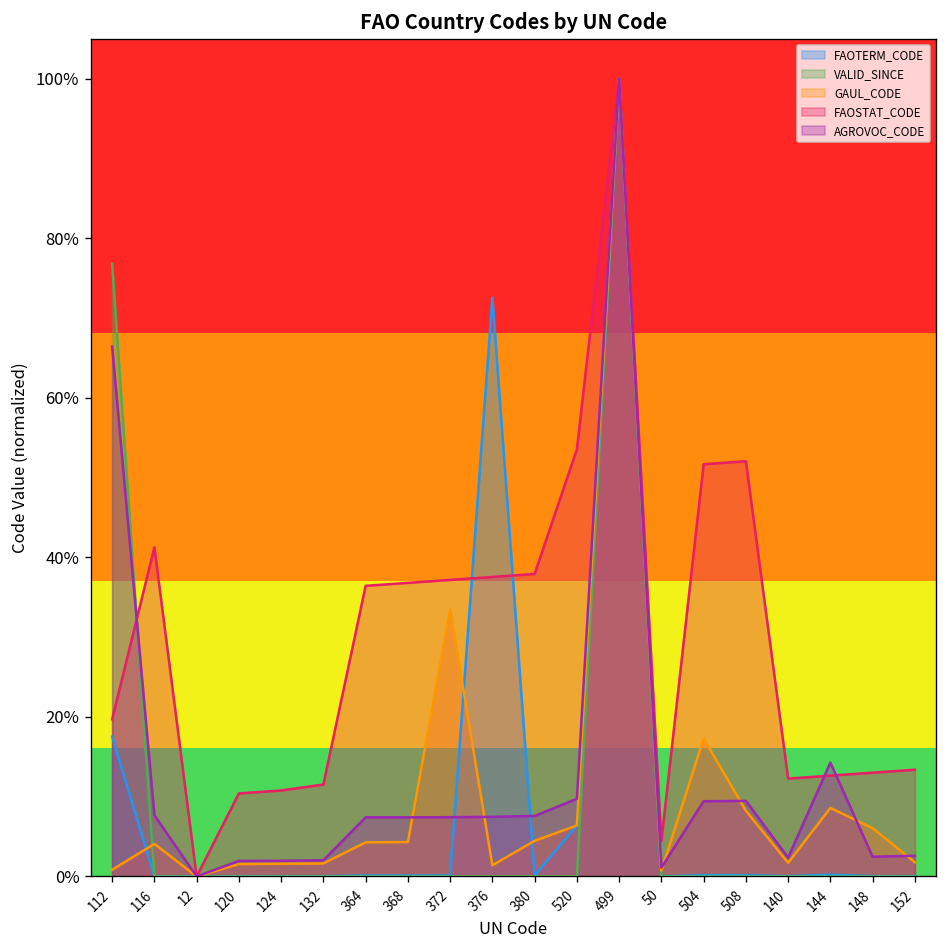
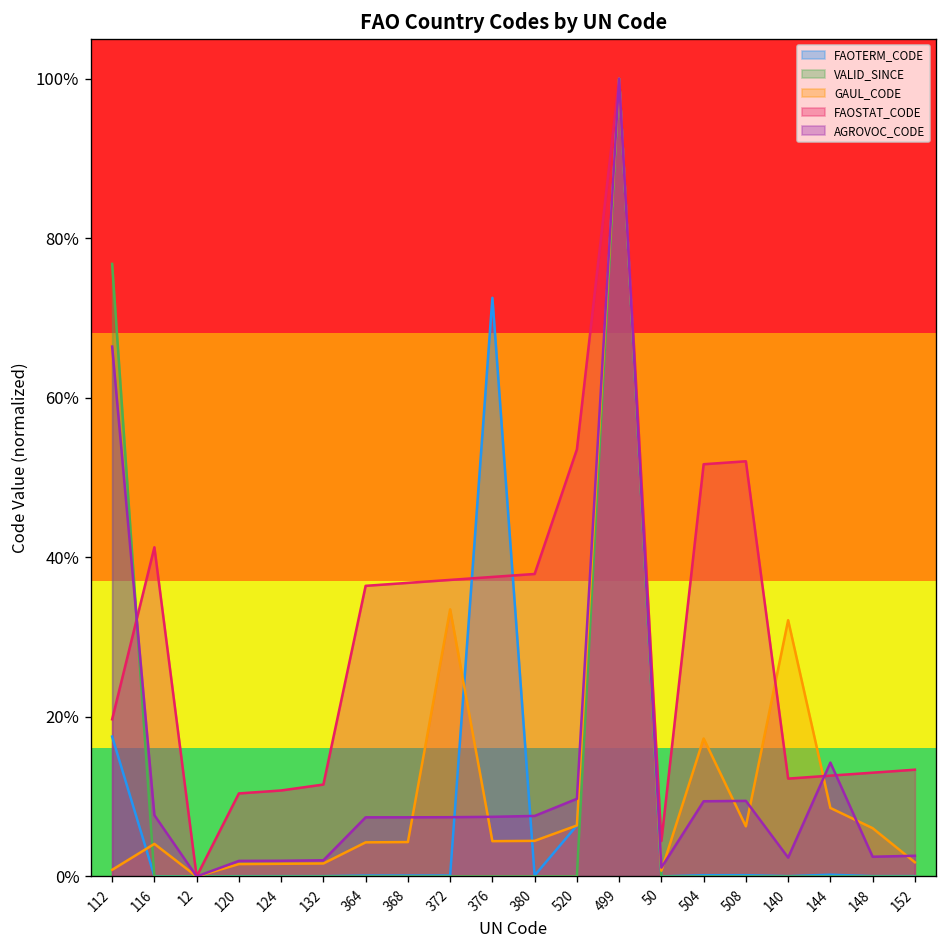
  {
    "FAOTERM_CODE": {
      "112": "18%",
      "376": "73%"
    },
    "VALID_SINCE": {
      "112": "77%",
      "376": "0%",
      "520": "0%"
    },
    "GAUL_CODE": {
      "112": "1%",
      "116": "4%",
      "120": "2%",
      "132": "2%",
      "364": "4%",
      "368": "4%",
      "372": "33%",
-     "376": "1%",
+     "376": "4%",
      "380": "4%",
      "50": "1%",
      "504": "17%",
-     "508": "8%",
-     "140": "2%",
+     "508": "6%",
+     "140": "32%",
      "144": "9%",
      "148": "6%",
      "152": "2%"
    }
  }
